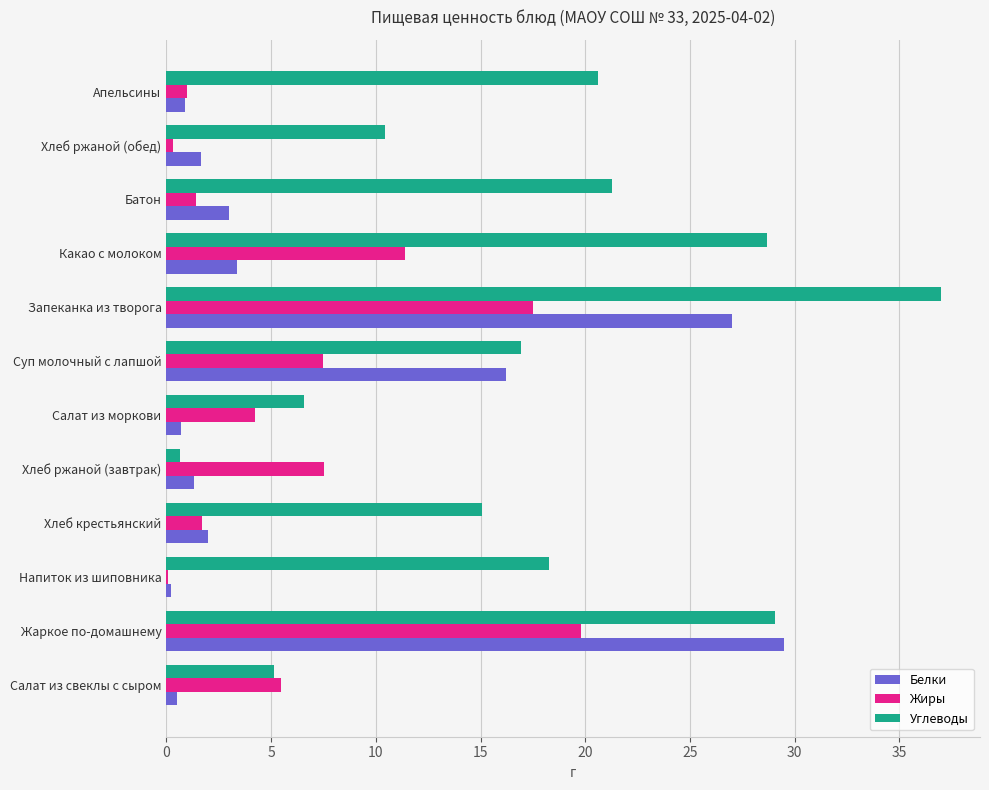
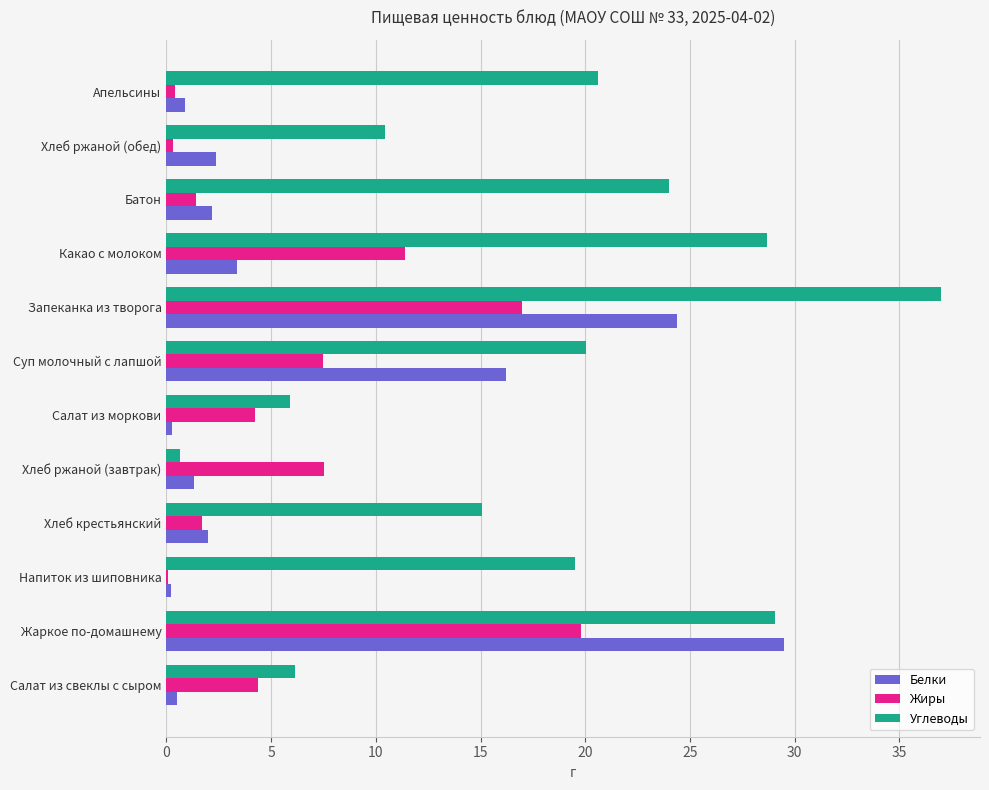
  {
    "Белки": {
      "Апельсины": 0.9,
-     "Хлеб ржаной (обед)": 1.7,
-     "Батон": 3.0,
+     "Хлеб ржаной (обед)": 2.4,
+     "Батон": 2.2,
      "Какао с молоком": 3.4,
-     "Запеканка из творога": 27.0,
+     "Запеканка из творога": 24.4,
      "Суп молочный с лапшой": 16.2,
-     "Салат из моркови": 0.7,
+     "Салат из моркови": 0.3,
      "Хлеб ржаной (завтрак)": 1.3,
      "Хлеб крестьянский": 2.0,
      "Напиток из шиповника": 0.2,
      "Жаркое по-домашнему": 29.5,
      "Салат из свеклы с сыром": 0.5
    },
    "Жиры": {
-     "Апельсины": 1.0,
+     "Апельсины": 0.4,
      "Хлеб ржаной (обед)": 0.3,
      "Батон": 1.4,
      "Какао с молоком": 11.4,
-     "Запеканка из творога": 17.5,
+     "Запеканка из творога": 17.0,
      "Суп молочный с лапшой": 7.5,
      "Салат из моркови": 4.3,
      "Хлеб ржаной (завтрак)": 7.6,
      "Хлеб крестьянский": 1.7,
      "Жаркое по-домашнему": 19.8,
-     "Салат из свеклы с сыром": 5.5
+     "Салат из свеклы с сыром": 4.4
    },
    "Углеводы": {
      "Апельсины": 20.6,
      "Хлеб ржаной (обед)": 10.4,
-     "Батон": 21.3,
+     "Батон": 24.0,
      "Какао с молоком": 28.7,
      "Запеканка из творога": 37.0,
-     "Суп молочный с лапшой": 16.9,
-     "Салат из моркови": 6.6,
+     "Суп молочный с лапшой": 20.0,
+     "Салат из моркови": 5.9,
      "Хлеб ржаной (завтрак)": 0.6,
      "Хлеб крестьянский": 15.1,
-     "Напиток из шиповника": 18.3,
+     "Напиток из шиповника": 19.5,
      "Жаркое по-домашнему": 29.1,
-     "Салат из свеклы с сыром": 5.1
+     "Салат из свеклы с сыром": 6.1
    }
  }
